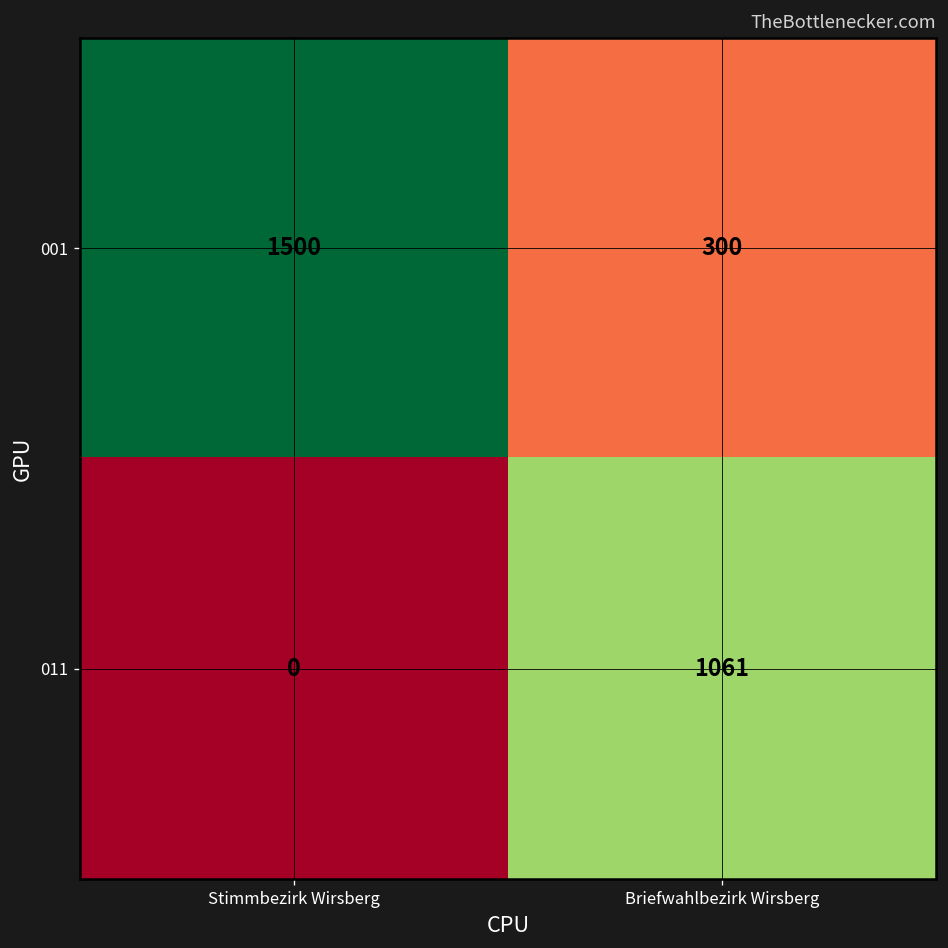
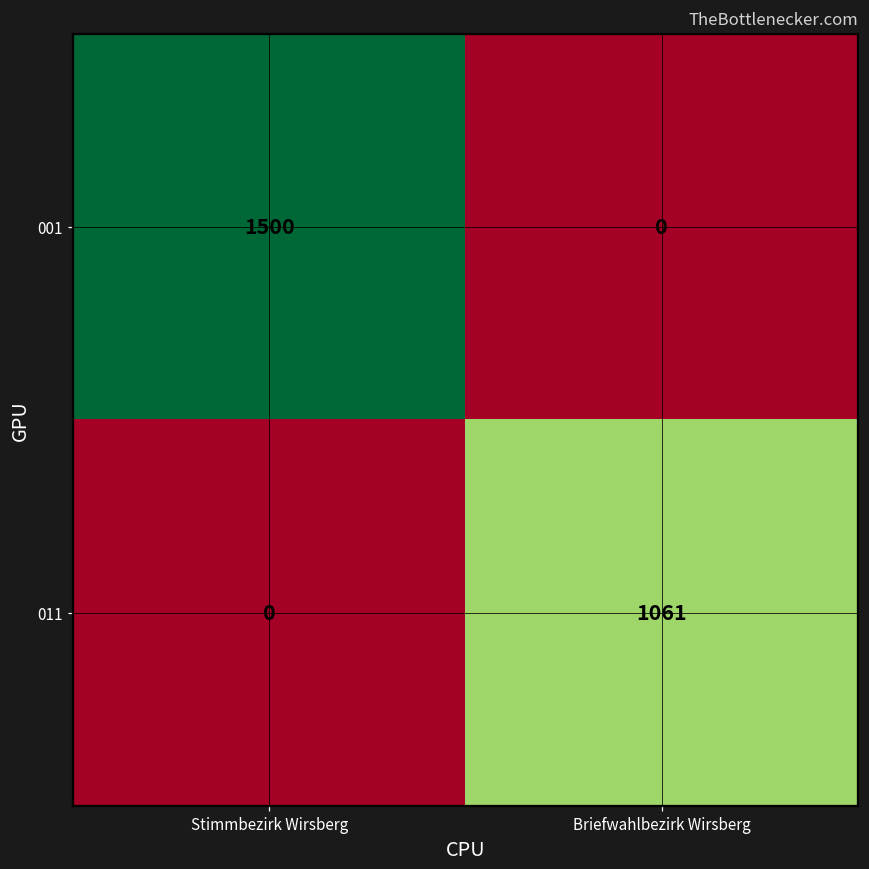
  {
    "001": {
      "Stimmbezirk Wirsberg": 1500,
-     "Briefwahlbezirk Wirsberg": 300
+     "Briefwahlbezirk Wirsberg": 0
    },
    "011": {
      "Stimmbezirk Wirsberg": 0,
      "Briefwahlbezirk Wirsberg": 1061
    }
  }
